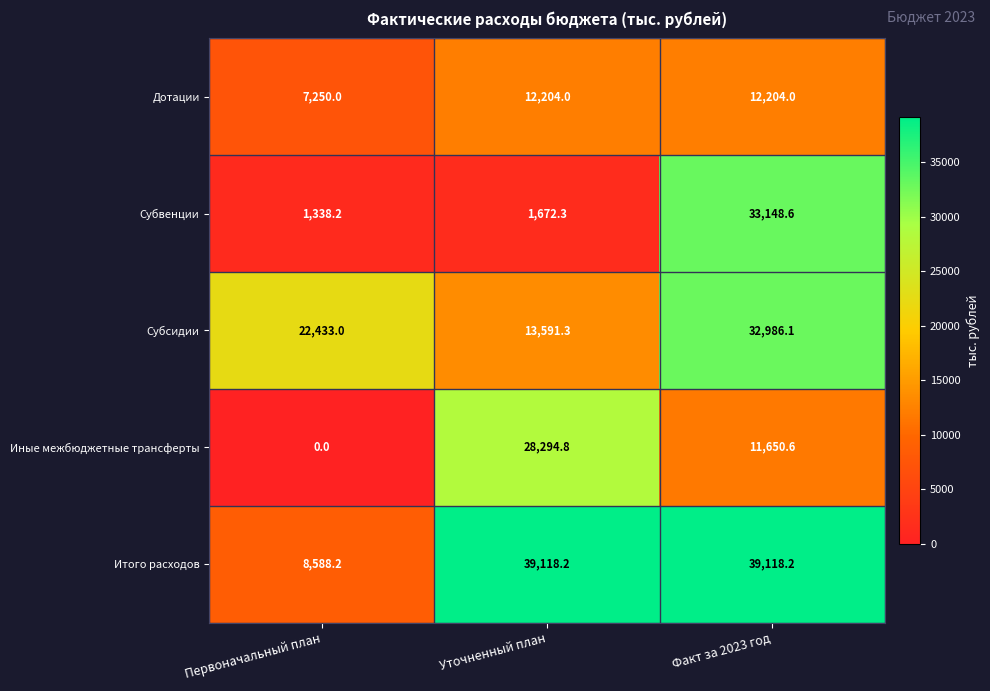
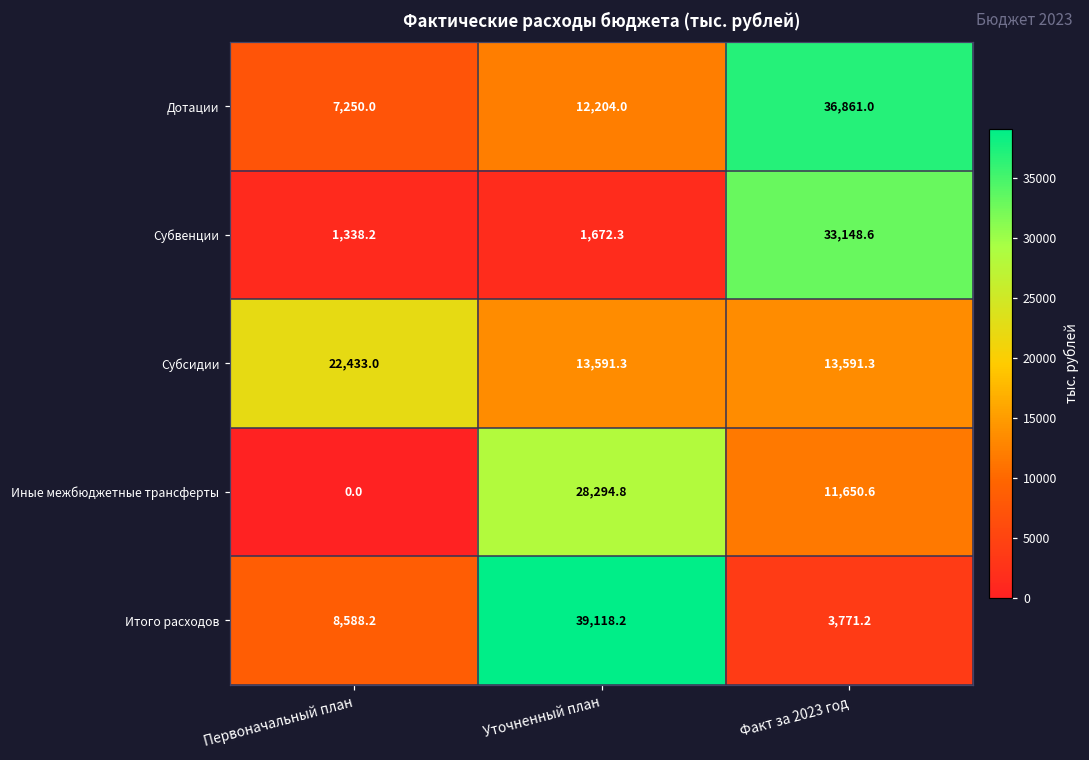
  {
    "Дотации": {
      "Первоначальный план": "7,250.0",
      "Уточненный план": "12,204.0",
-     "Факт за 2023 год": "12,204.0"
+     "Факт за 2023 год": "36,861.0"
    },
    "Субвенции": {
      "Первоначальный план": "1,338.2",
      "Уточненный план": "1,672.3",
      "Факт за 2023 год": "33,148.6"
    },
    "Субсидии": {
      "Первоначальный план": "22,433.0",
      "Уточненный план": "13,591.3",
-     "Факт за 2023 год": "32,986.1"
+     "Факт за 2023 год": "13,591.3"
    },
    "Иные межбюджетные трансферты": {
      "Первоначальный план": "0.0",
      "Уточненный план": "28,294.8",
      "Факт за 2023 год": "11,650.6"
    },
    "Итого расходов": {
      "Первоначальный план": "8,588.2",
      "Уточненный план": "39,118.2",
-     "Факт за 2023 год": "39,118.2"
+     "Факт за 2023 год": "3,771.2"
    }
  }
